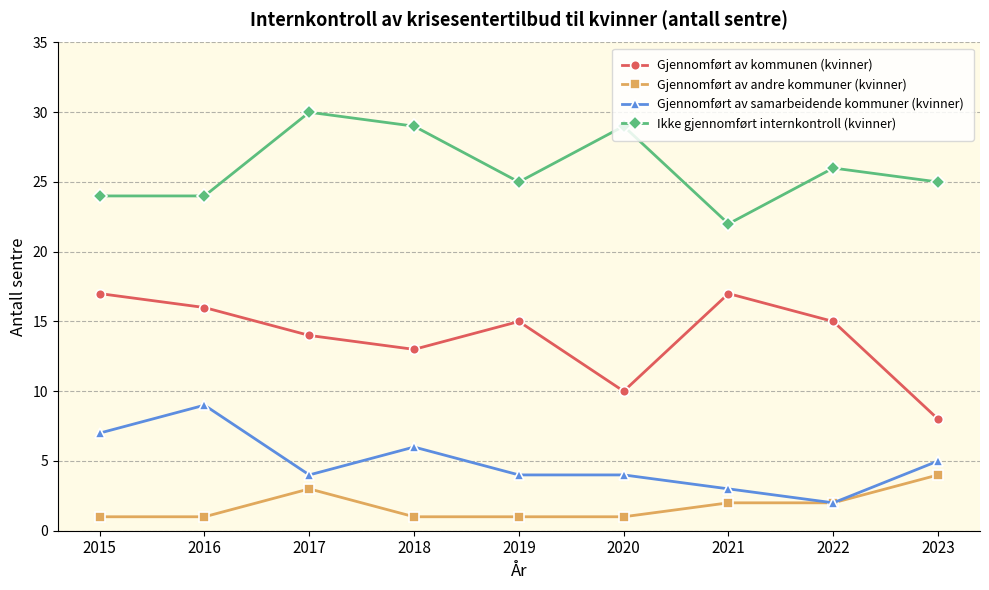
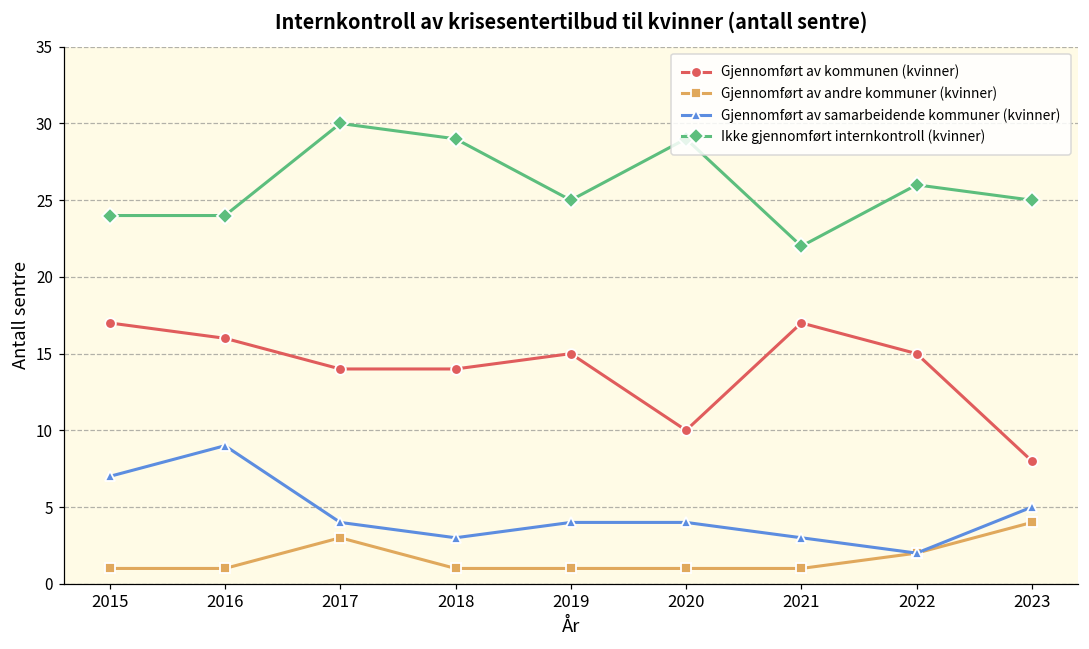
  {
    "Gjennomført av kommunen (kvinner)": {
      "2015": 17,
      "2016": 16,
      "2017": 14,
-     "2018": 13,
+     "2018": 14,
      "2019": 15,
      "2020": 10,
      "2021": 17,
      "2022": 15,
      "2023": 8
    },
    "Gjennomført av andre kommuner (kvinner)": {
      "2015": 1,
      "2016": 1,
      "2017": 3,
      "2018": 1,
      "2019": 1,
      "2020": 1,
-     "2021": 2,
+     "2021": 1,
      "2023": 4
    },
    "Gjennomført av samarbeidende kommuner (kvinner)": {
      "2015": 7,
      "2016": 9,
      "2017": 4,
-     "2018": 6,
+     "2018": 3,
      "2019": 4,
      "2020": 4,
      "2021": 3,
      "2023": 5
    },
    "Ikke gjennomført internkontroll (kvinner)": {
      "2015": 24,
      "2016": 24,
      "2017": 30,
      "2018": 29,
      "2019": 25,
      "2021": 22,
      "2022": 26,
      "2023": 25
    }
  }
